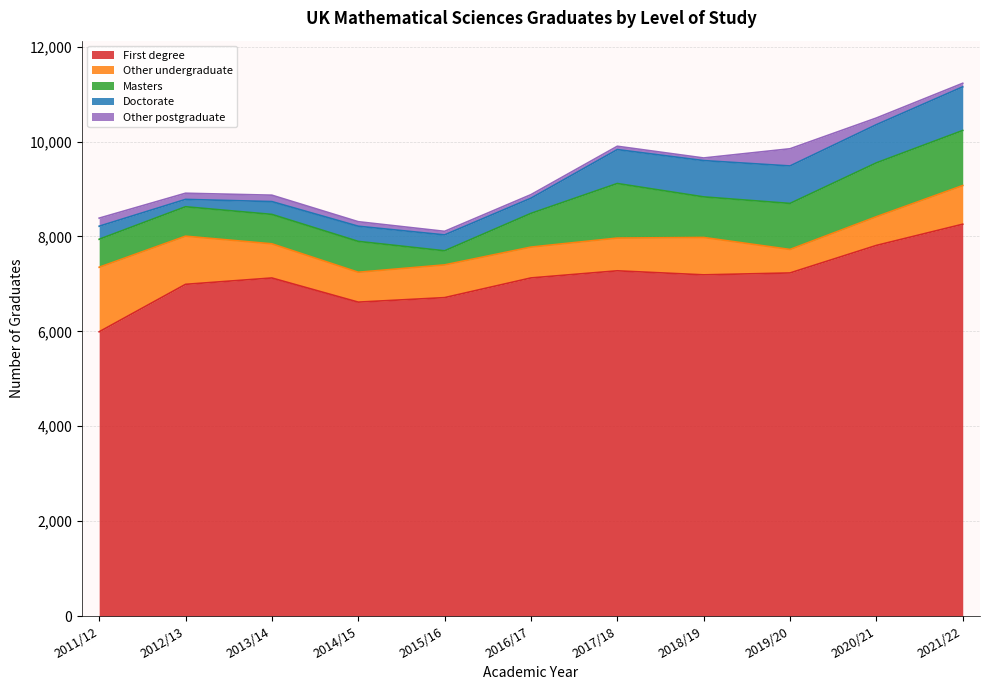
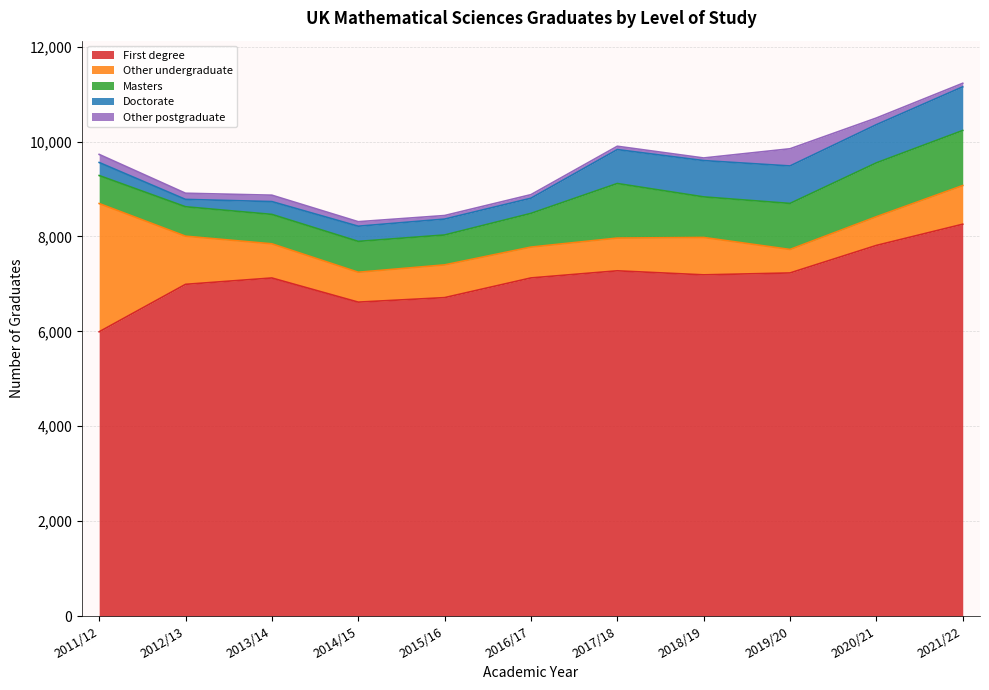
  {
    "First degree": {
      "2011/12": "6,000",
      "2012/13": "7,000",
      "2013/14": "7,100",
      "2014/15": "6,600",
      "2015/16": "6,700",
      "2016/17": "7,100",
      "2017/18": "7,300",
      "2018/19": "7,200",
      "2019/20": "7,200",
      "2020/21": "7,800",
      "2021/22": "8,300"
    },
    "Other undergraduate": {
-     "2011/12": "1,400",
+     "2011/12": "2,700",
      "2012/13": "1,000",
      "2013/14": "700",
      "2014/15": "600",
      "2015/16": "700",
      "2016/17": "700",
      "2017/18": "700",
      "2018/19": "800",
      "2019/20": "500",
      "2020/21": "600",
      "2021/22": "800"
    },
    "Masters": {
      "2011/12": "600",
      "2012/13": "600",
      "2013/14": "600",
      "2014/15": "700",
-     "2015/16": "300",
+     "2015/16": "600",
      "2016/17": "700",
      "2017/18": "1,200",
      "2018/19": "900",
      "2019/20": "1,000",
      "2020/21": "1,100",
      "2021/22": "1,200"
    },
    "Doctorate": {
      "2011/12": "300",
      "2012/13": "200",
      "2013/14": "300",
      "2014/15": "300",
      "2015/16": "300",
      "2016/17": "300",
      "2017/18": "700",
      "2018/19": "800",
      "2019/20": "800",
      "2020/21": "800",
      "2021/22": "900"
    },
    "Other postgraduate": {
      "2011/12": "200",
      "2012/13": "100",
      "2013/14": "100",
      "2014/15": "100",
      "2015/16": "100",
      "2016/17": "100",
      "2017/18": "100",
      "2018/19": "100",
      "2019/20": "400",
      "2020/21": "100",
      "2021/22": "100"
    }
  }
